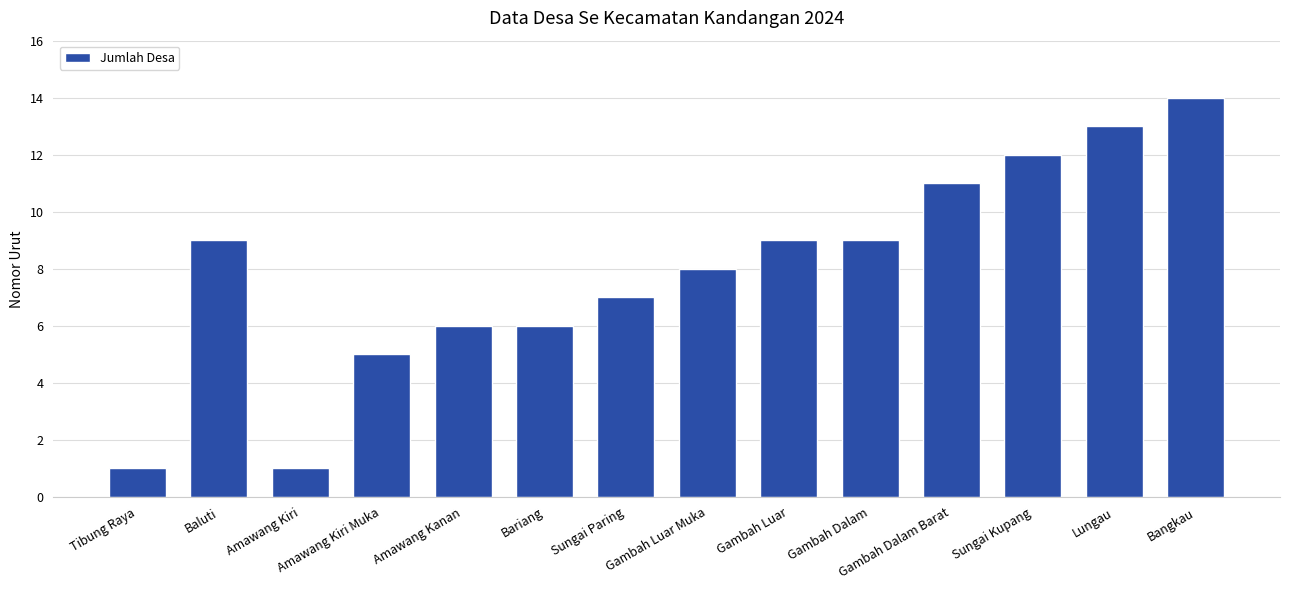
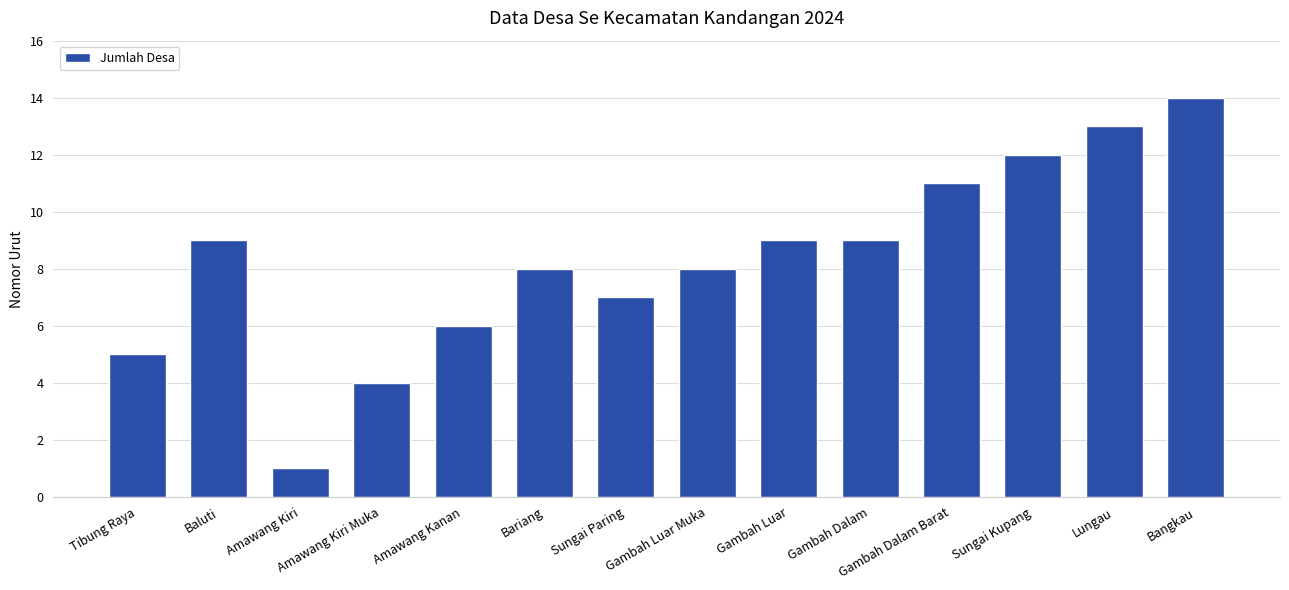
  {
-   "Tibung Raya": 1,
+   "Tibung Raya": 5,
    "Baluti": 9,
    "Amawang Kiri": 1,
-   "Amawang Kiri Muka": 5,
+   "Amawang Kiri Muka": 4,
    "Amawang Kanan": 6,
-   "Bariang": 6,
+   "Bariang": 8,
    "Sungai Paring": 7,
    "Gambah Luar Muka": 8,
    "Gambah Luar": 9,
    "Gambah Dalam": 9,
    "Gambah Dalam Barat": 11,
    "Sungai Kupang": 12,
    "Lungau": 13,
    "Bangkau": 14
  }
